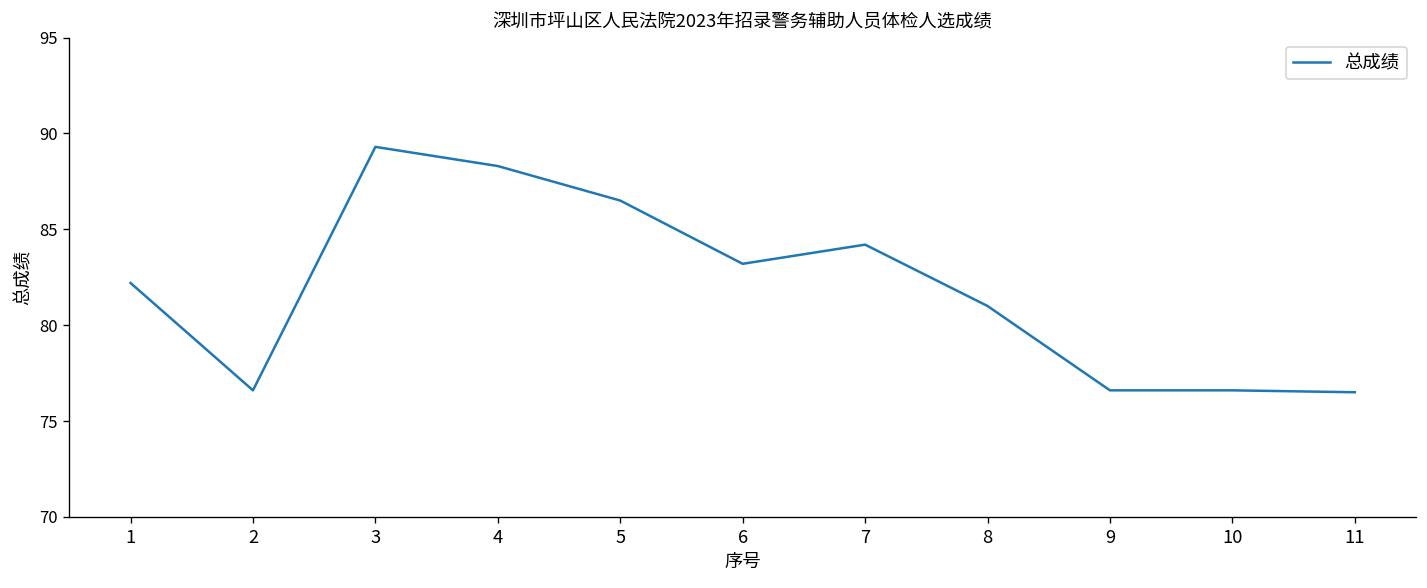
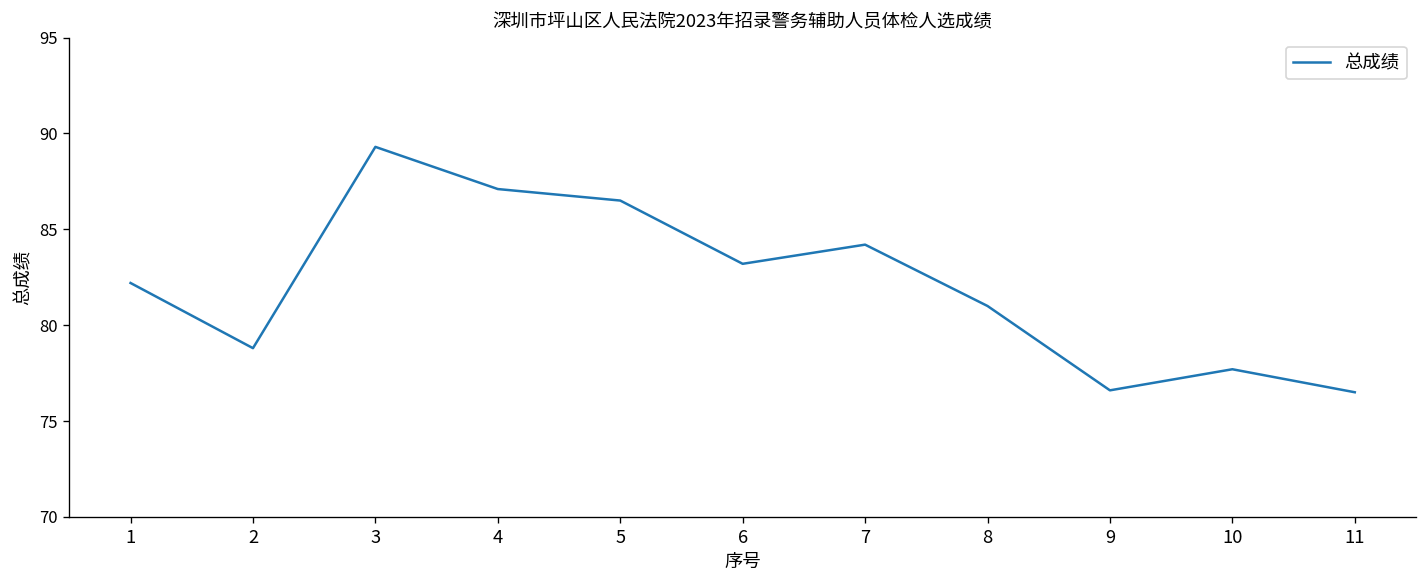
  {
    "1": 82.2,
-   "2": 76.6,
+   "2": 78.8,
    "3": 89.3,
-   "4": 88.3,
+   "4": 87.1,
    "5": 86.5,
    "6": 83.2,
    "7": 84.2,
    "8": 81.0,
    "9": 76.6,
-   "10": 76.6,
+   "10": 77.7,
    "11": 76.5
  }
